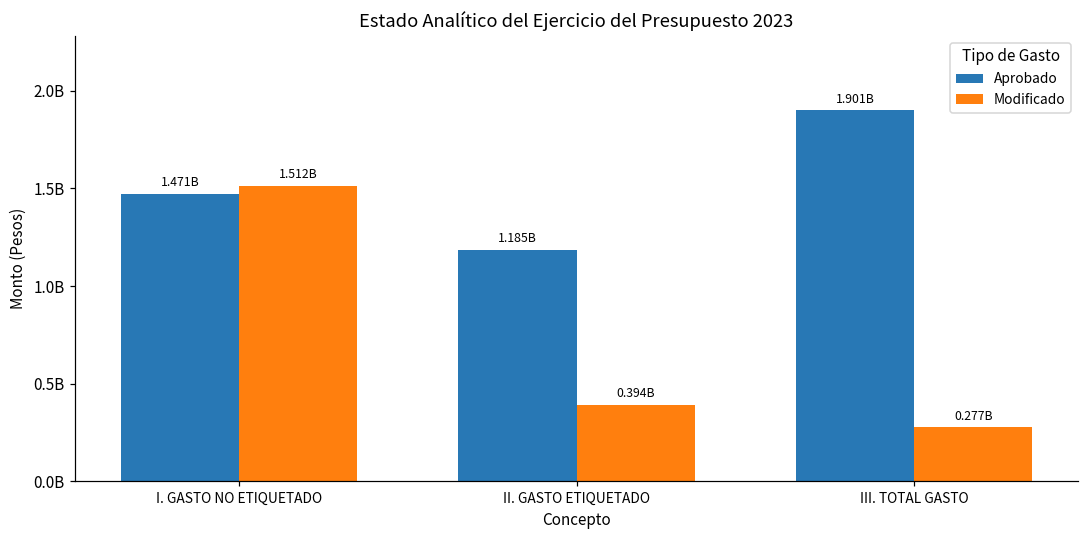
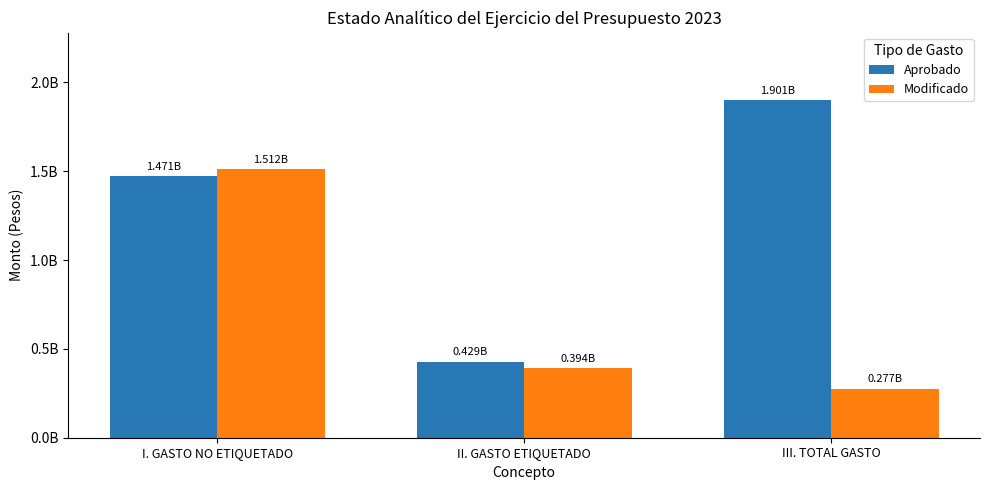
  {
    "Aprobado": {
      "I. GASTO NO ETIQUETADO": "1.471B",
-     "II. GASTO ETIQUETADO": "1.185B",
+     "II. GASTO ETIQUETADO": "0.429B",
      "III. TOTAL GASTO": "1.901B"
    },
    "Modificado": {
      "I. GASTO NO ETIQUETADO": "1.512B",
      "II. GASTO ETIQUETADO": "0.394B",
      "III. TOTAL GASTO": "0.277B"
    }
  }
